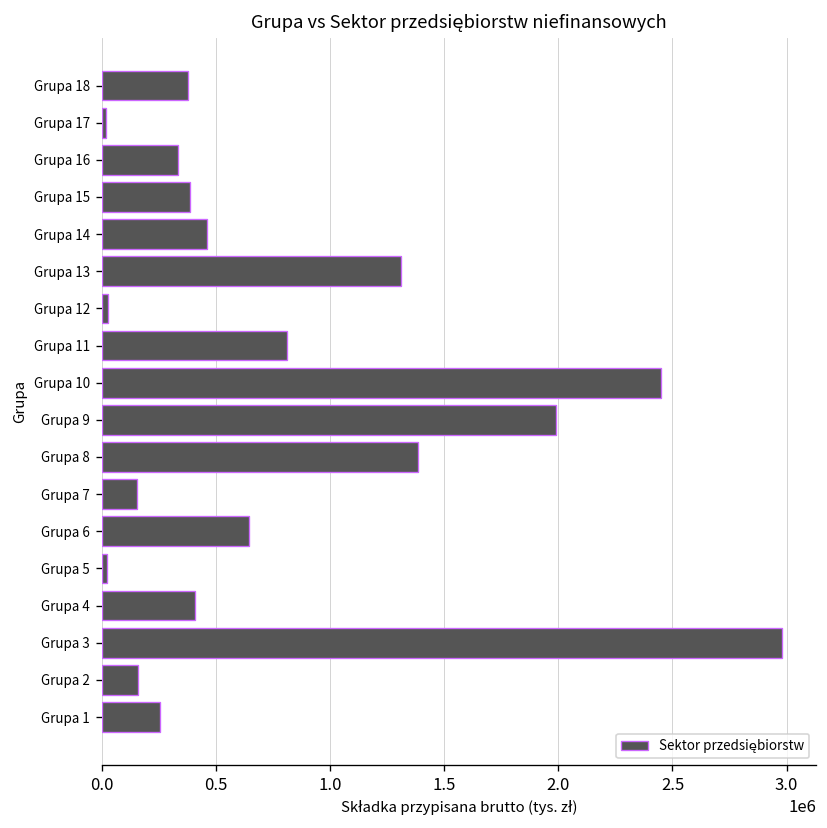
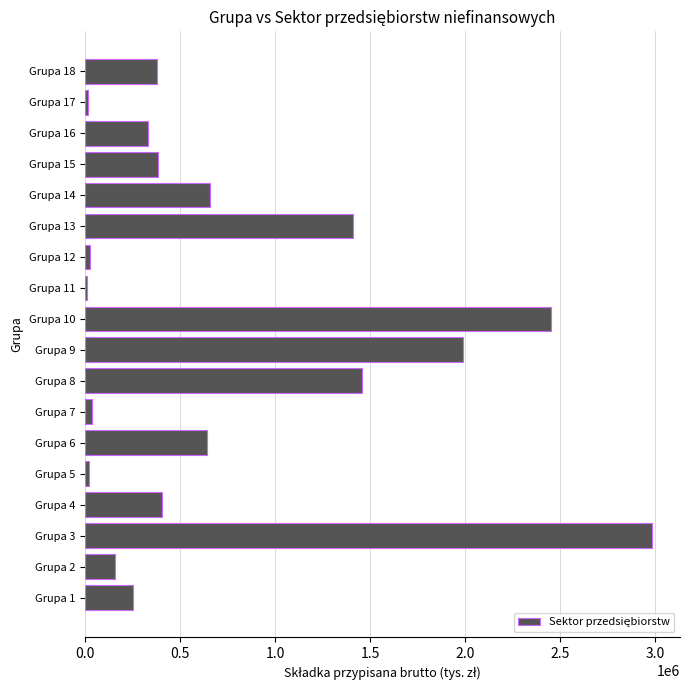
  {
    "Grupa 18": 380000,
    "Grupa 17": 20000,
    "Grupa 16": 330000,
    "Grupa 15": 380000,
-   "Grupa 14": 460000,
-   "Grupa 13": 1310000,
+   "Grupa 14": 660000,
+   "Grupa 13": 1410000,
    "Grupa 12": 30000,
-   "Grupa 11": 810000,
+   "Grupa 11": 10000,
    "Grupa 10": 2450000,
    "Grupa 9": 1990000,
-   "Grupa 8": 1380000,
-   "Grupa 7": 150000,
+   "Grupa 8": 1460000,
+   "Grupa 7": 40000,
    "Grupa 6": 640000,
    "Grupa 5": 20000,
    "Grupa 4": 410000,
    "Grupa 3": 2980000,
    "Grupa 2": 160000,
    "Grupa 1": 260000
  }
